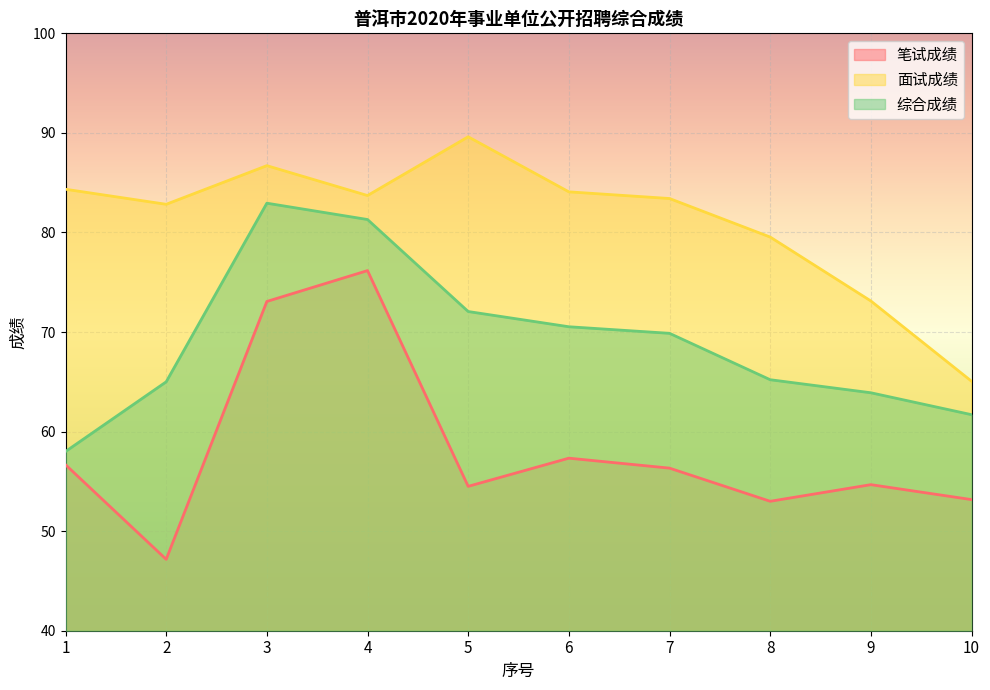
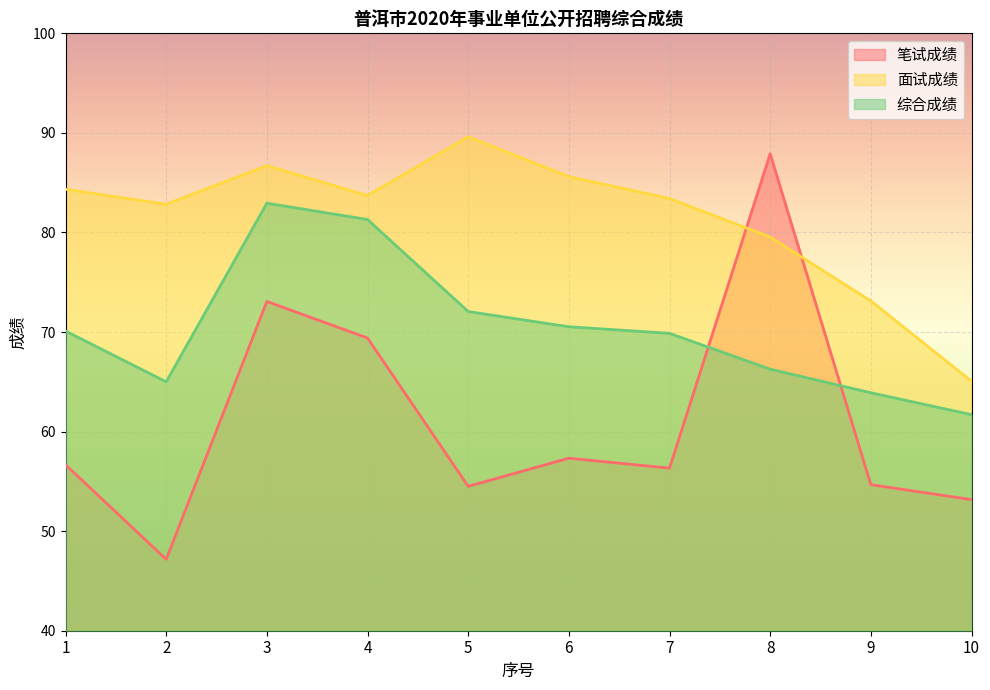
  {
    "笔试成绩": {
      "1": 57,
      "2": 47,
      "3": 73,
-     "4": 76,
+     "4": 69,
      "5": 55,
      "6": 57,
      "7": 56,
-     "8": 53,
+     "8": 88,
      "9": 55,
      "10": 53
    },
    "面试成绩": {
      "1": 84,
      "2": 83,
      "3": 87,
      "4": 84,
      "5": 90,
-     "6": 84,
+     "6": 86,
      "7": 83,
      "8": 80,
      "9": 73,
      "10": 65
    },
    "综合成绩": {
-     "1": 58,
+     "1": 70,
      "2": 65,
      "3": 83,
      "4": 81,
      "5": 72,
      "6": 71,
      "7": 70,
-     "8": 65,
+     "8": 66,
      "9": 64,
      "10": 62
    }
  }
